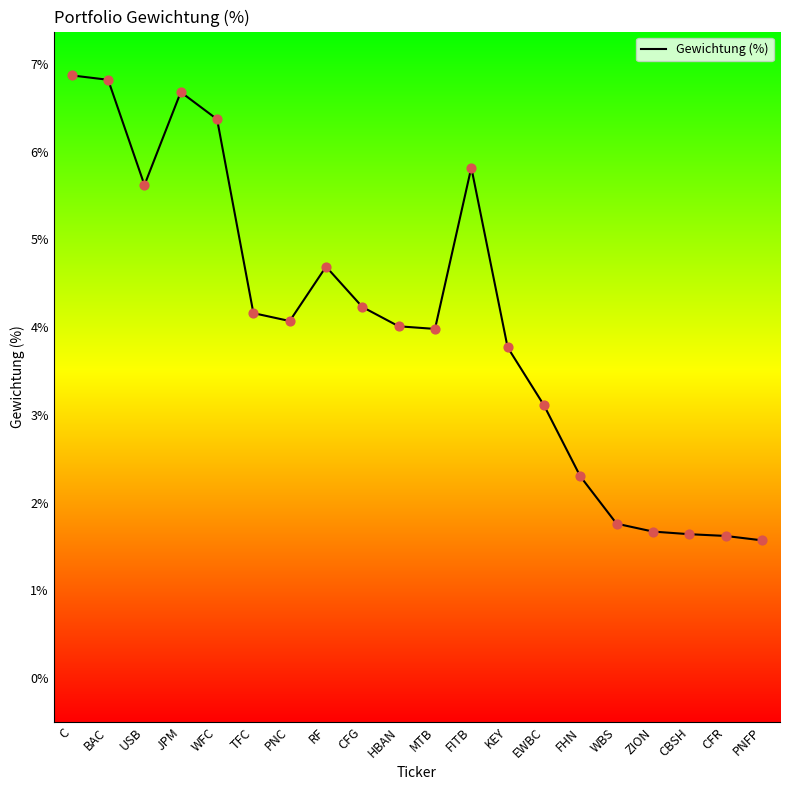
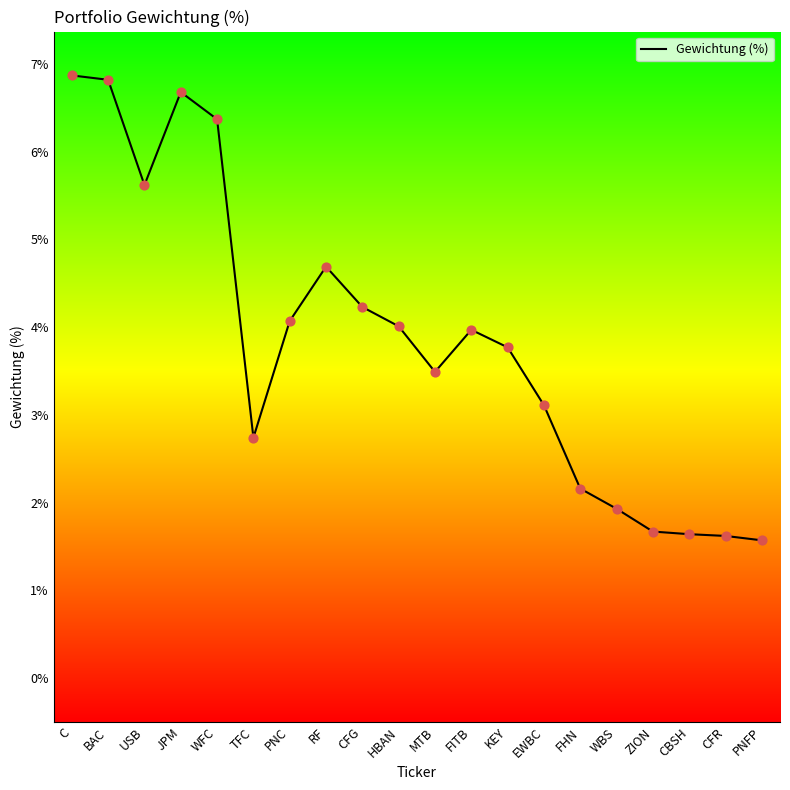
  {
    "C": "6.9%",
    "BAC": "6.8%",
    "USB": "5.6%",
    "JPM": "6.7%",
    "WFC": "6.4%",
-   "TFC": "4.2%",
+   "TFC": "2.7%",
    "PNC": "4.1%",
    "RF": "4.7%",
    "CFG": "4.2%",
    "HBAN": "4.0%",
-   "MTB": "4.0%",
-   "FITB": "5.8%",
+   "MTB": "3.5%",
+   "FITB": "4.0%",
    "KEY": "3.8%",
    "EWBC": "3.1%",
-   "FHN": "2.3%",
-   "WBS": "1.8%",
+   "FHN": "2.2%",
+   "WBS": "1.9%",
    "ZION": "1.7%",
    "CBSH": "1.6%",
    "CFR": "1.6%",
    "PNFP": "1.6%"
  }
